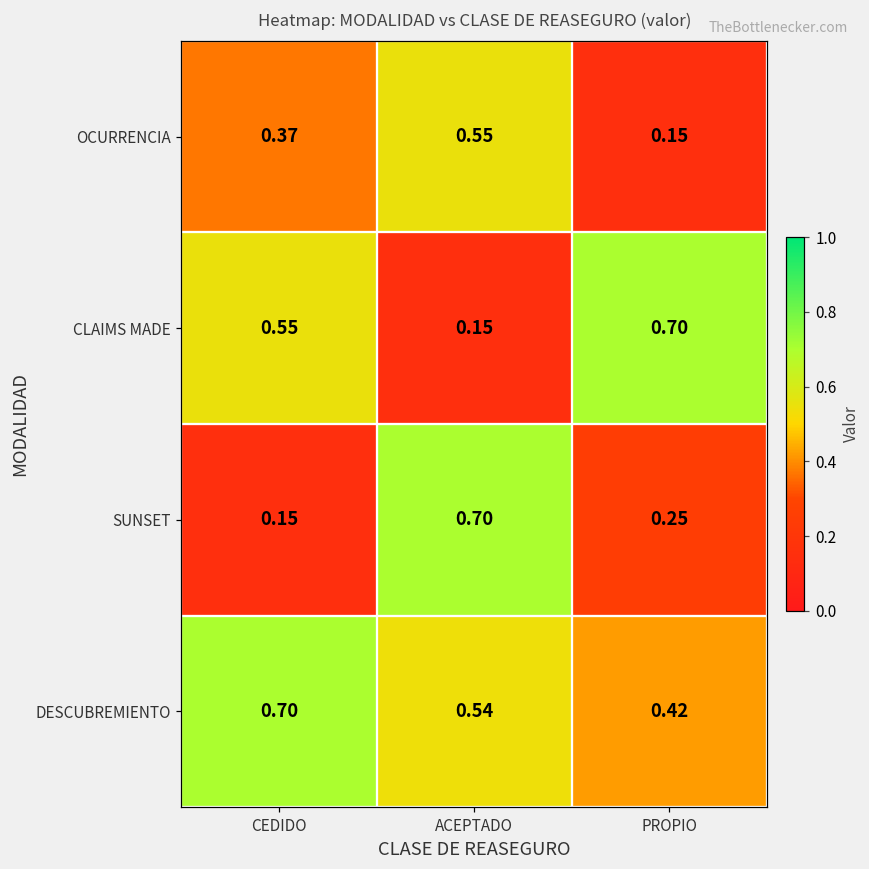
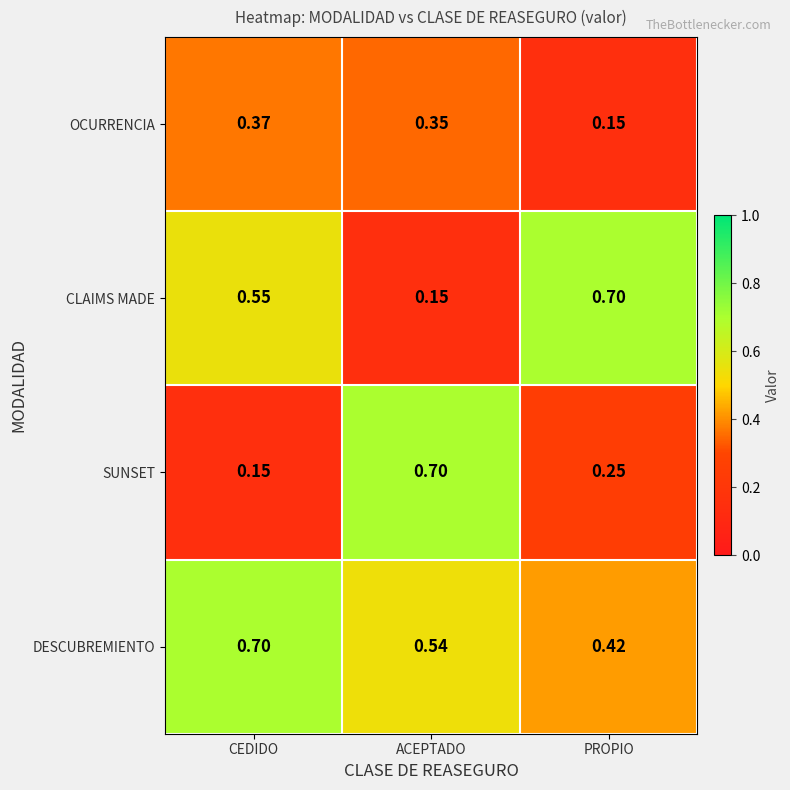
  {
    "OCURRENCIA": {
      "CEDIDO": 0.37,
-     "ACEPTADO": 0.55,
+     "ACEPTADO": 0.35,
      "PROPIO": 0.15
    },
    "CLAIMS MADE": {
      "CEDIDO": 0.55,
      "ACEPTADO": 0.15,
      "PROPIO": 0.70
    },
    "SUNSET": {
      "CEDIDO": 0.15,
      "ACEPTADO": 0.70,
      "PROPIO": 0.25
    },
    "DESCUBREMIENTO": {
      "CEDIDO": 0.70,
      "ACEPTADO": 0.54,
      "PROPIO": 0.42
    }
  }
